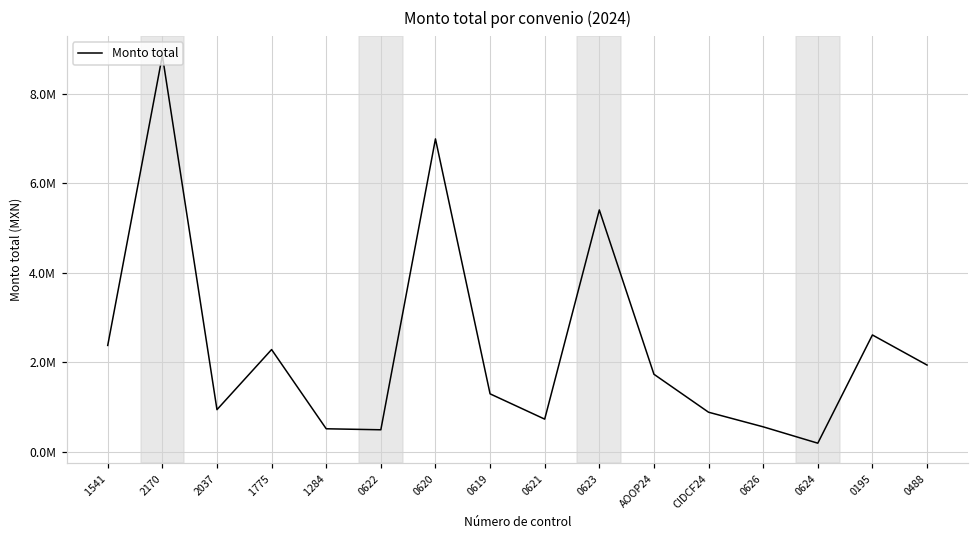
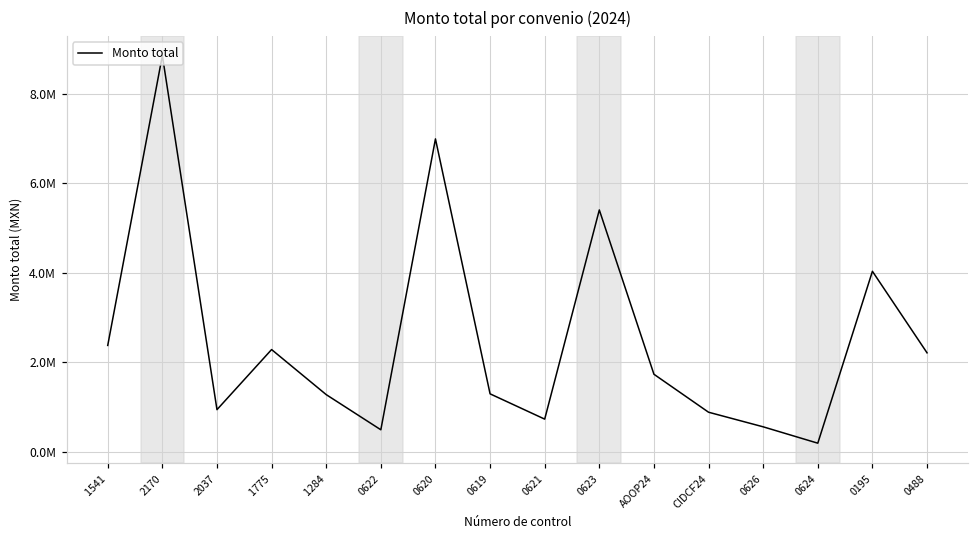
  {
    "1541": 2400000,
    "2037": 900000,
    "1775": 2300000,
-   "1284": 500000,
+   "1284": 1300000,
    "0622": 500000,
    "0620": 7000000,
    "0619": 1300000,
    "0621": 700000,
    "0623": 5400000,
    "AOOP24": 1700000,
    "CIDCF24": 900000,
    "0626": 600000,
    "0624": 200000,
-   "0195": 2600000,
-   "0488": 1900000
+   "0195": 4000000,
+   "0488": 2200000
  }
